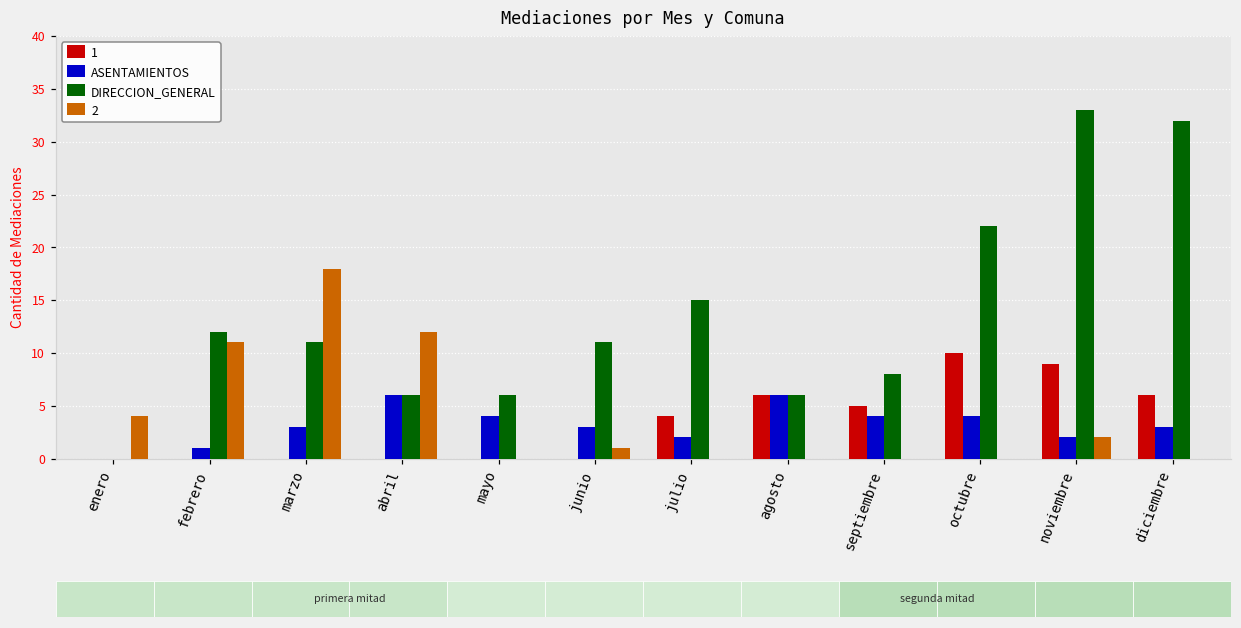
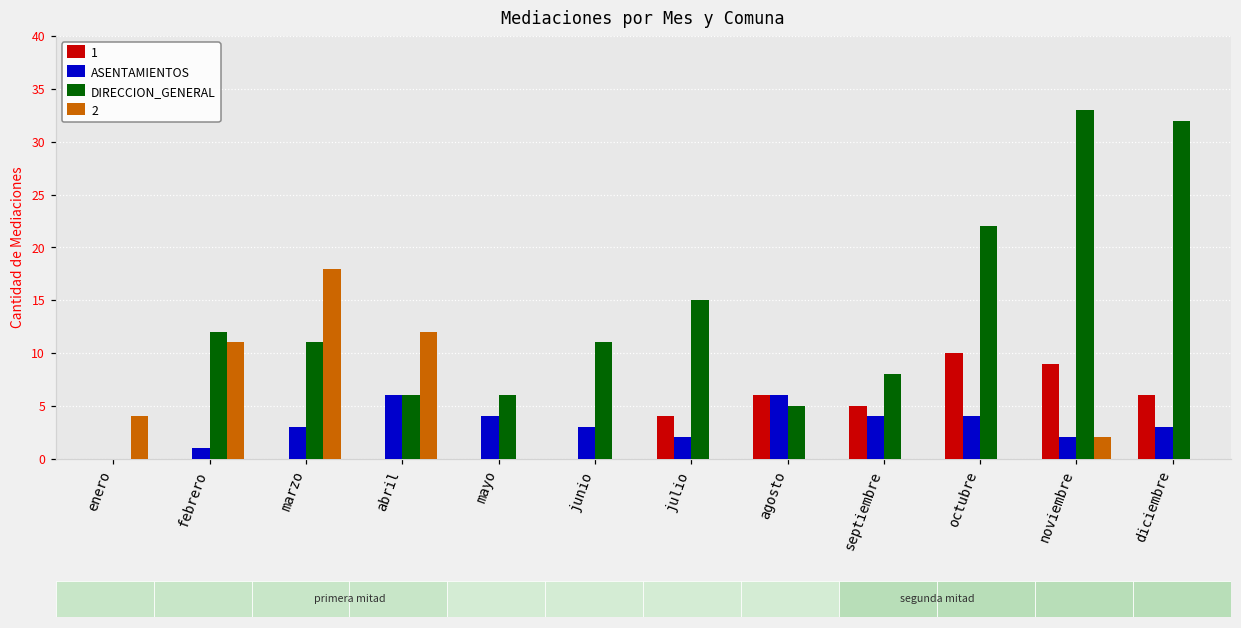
  {
    "1": {
      "enero": 0,
      "febrero": 0,
      "marzo": 0,
      "abril": 0,
      "mayo": 0,
      "junio": 0,
      "julio": 4,
      "agosto": 6,
      "septiembre": 5,
      "octubre": 10,
      "noviembre": 9,
      "diciembre": 6
    },
    "ASENTAMIENTOS": {
      "enero": 0,
      "febrero": 1,
      "marzo": 3,
      "abril": 6,
      "mayo": 4,
      "junio": 3,
      "julio": 2,
      "agosto": 6,
      "septiembre": 4,
      "octubre": 4,
      "noviembre": 2,
      "diciembre": 3
    },
    "DIRECCION_GENERAL": {
      "enero": 0,
      "febrero": 12,
      "marzo": 11,
      "abril": 6,
      "mayo": 6,
      "junio": 11,
      "julio": 15,
-     "agosto": 6,
+     "agosto": 5,
      "septiembre": 8,
      "octubre": 22,
      "noviembre": 33,
      "diciembre": 32
    },
    "2": {
      "enero": 4,
      "febrero": 11,
      "marzo": 18,
      "abril": 12,
      "mayo": 0,
-     "junio": 1,
+     "junio": 0,
      "julio": 0,
      "agosto": 0,
      "septiembre": 0,
      "octubre": 0,
      "noviembre": 2,
      "diciembre": 0
    }
  }
